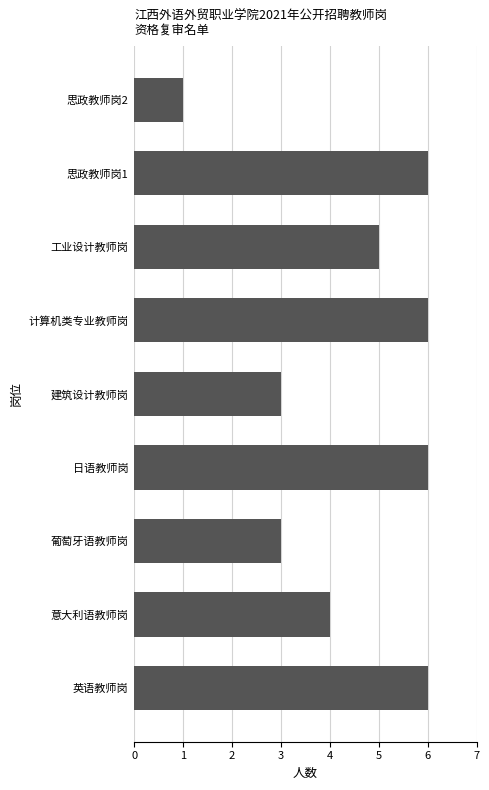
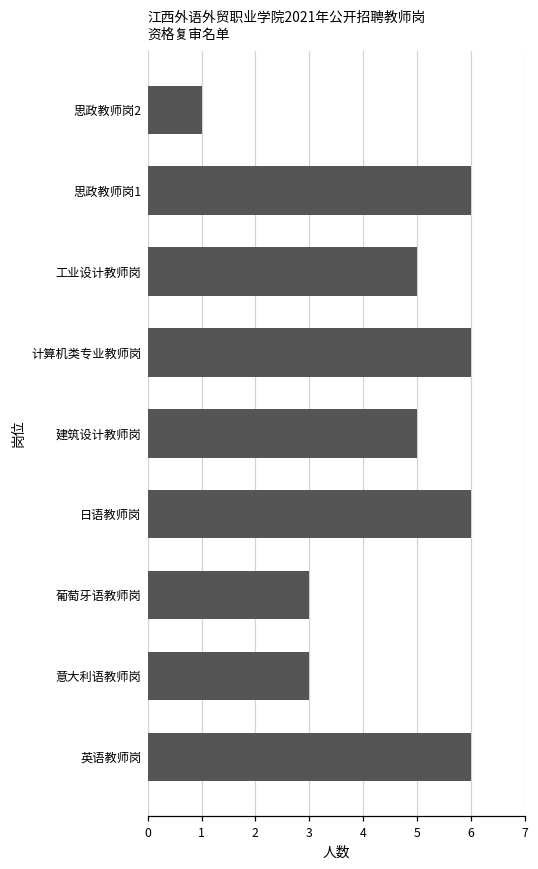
  {
    "思政教师岗2": 1,
    "思政教师岗1": 6,
    "工业设计教师岗": 5,
    "计算机类专业教师岗": 6,
-   "建筑设计教师岗": 3,
+   "建筑设计教师岗": 5,
    "日语教师岗": 6,
    "葡萄牙语教师岗": 3,
-   "意大利语教师岗": 4,
+   "意大利语教师岗": 3,
    "英语教师岗": 6
  }
